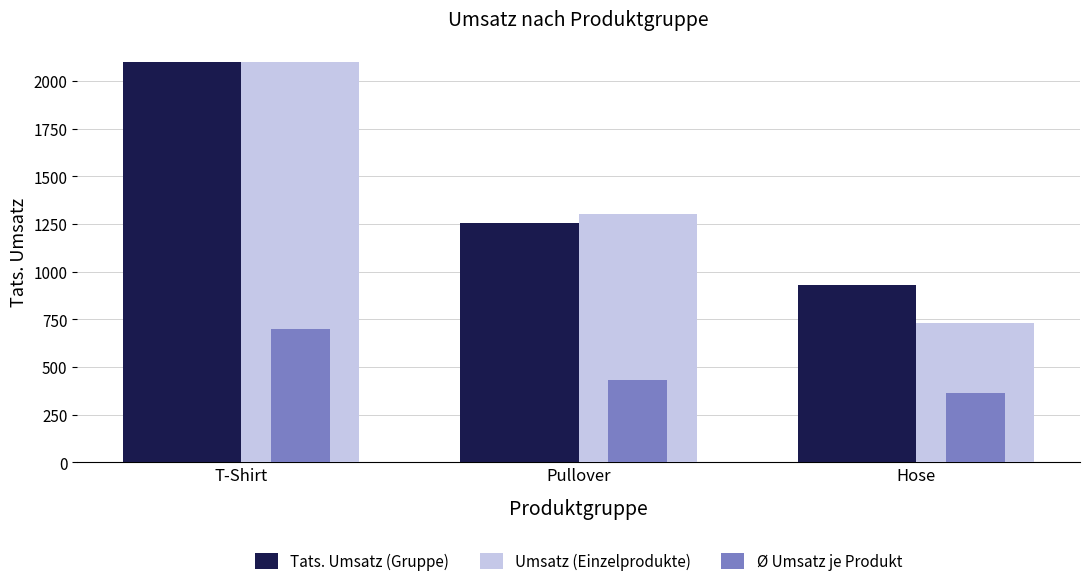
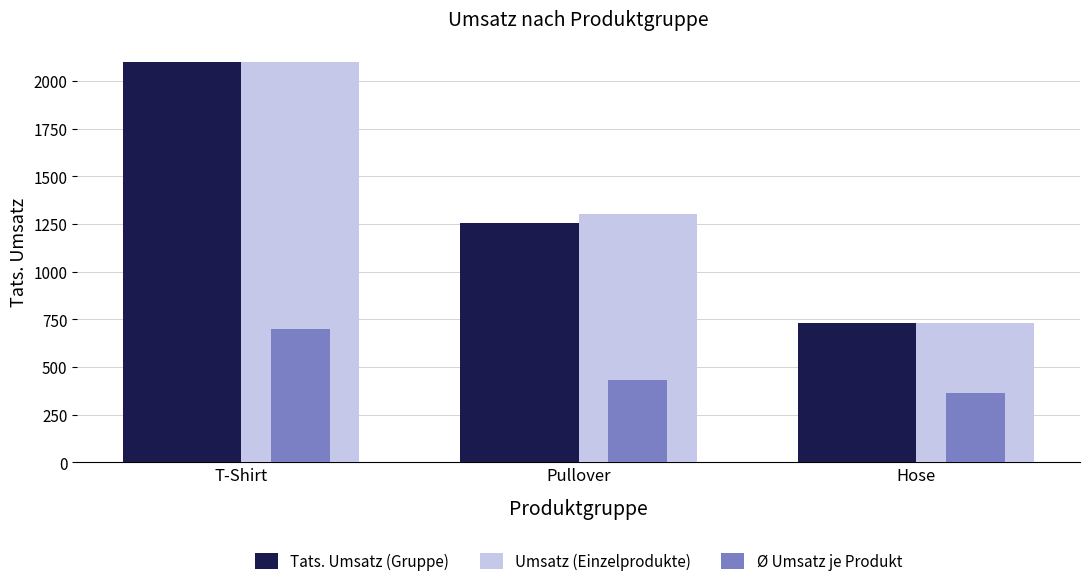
  {
    "Tats. Umsatz (Gruppe)": {
      "T-Shirt": 2100,
      "Pullover": 1250,
-     "Hose": 930
+     "Hose": 730
    },
    "Umsatz (Einzelprodukte)": {
      "T-Shirt": 2100,
      "Pullover": 1300,
      "Hose": 730
    }
  }
